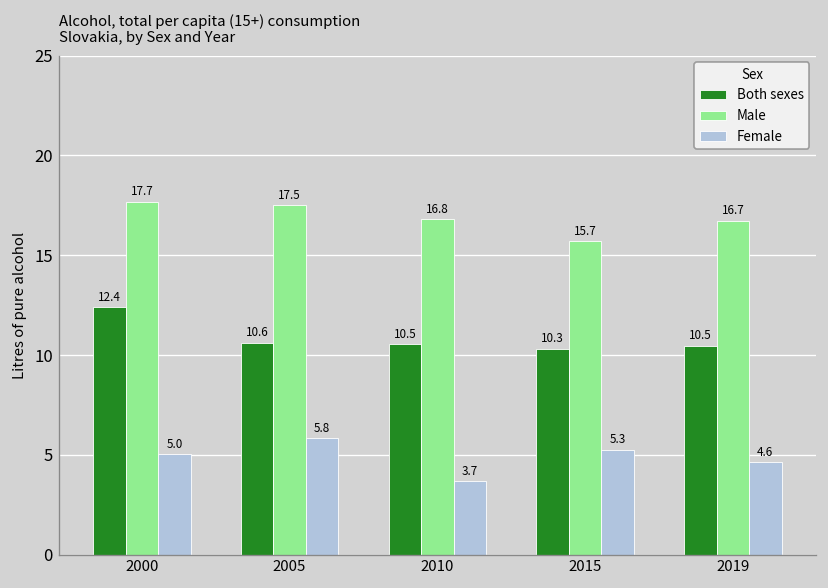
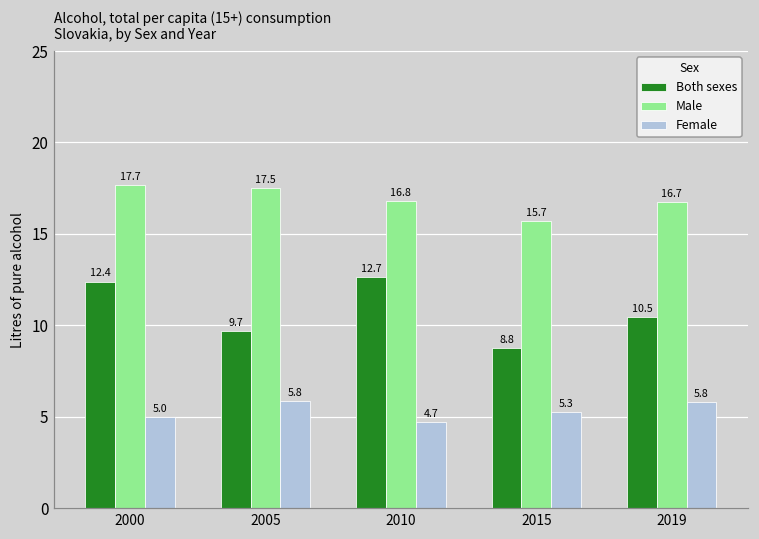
  {
    "Both sexes": {
      "2000": 12.4,
-     "2005": 10.6,
-     "2010": 10.5,
-     "2015": 10.3,
+     "2005": 9.7,
+     "2010": 12.7,
+     "2015": 8.8,
      "2019": 10.5
    },
    "Male": {
      "2000": 17.7,
      "2005": 17.5,
      "2010": 16.8,
      "2015": 15.7,
      "2019": 16.7
    },
    "Female": {
      "2000": 5.0,
      "2005": 5.8,
-     "2010": 3.7,
+     "2010": 4.7,
      "2015": 5.3,
-     "2019": 4.6
+     "2019": 5.8
    }
  }
